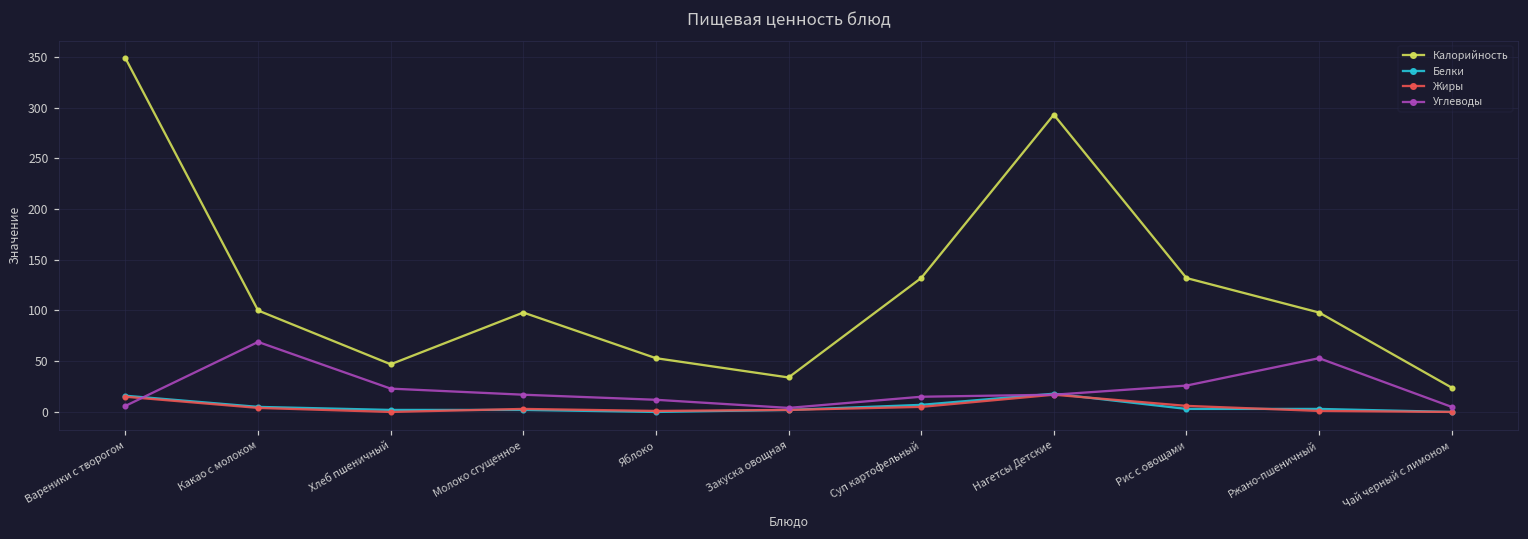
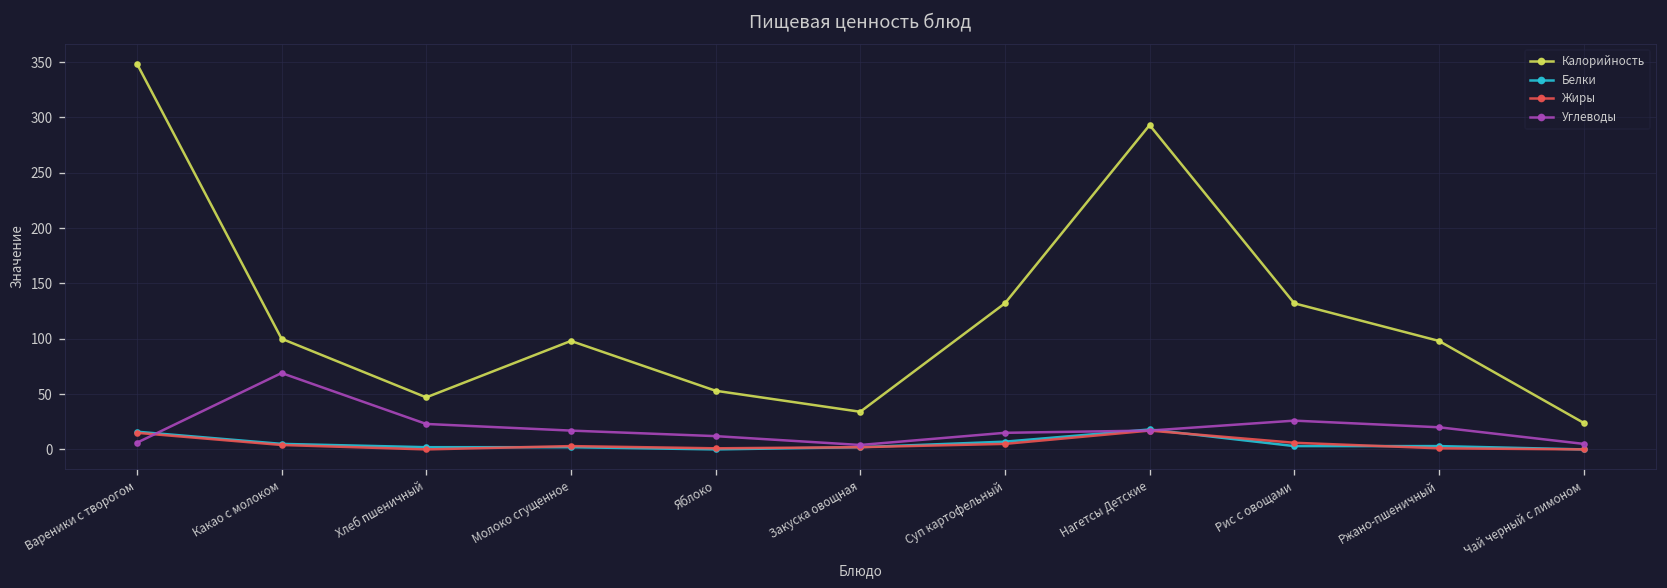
  {
    "Калорийность": {
      "Вареники с творогом": 350,
      "Какао с молоком": 100,
      "Хлеб пшеничный": 50,
      "Молоко сгущенное": 100,
      "Яблоко": 50,
      "Закуска овощная": 30,
      "Суп картофельный": 130,
      "Нагетсы Детские": 290,
      "Рис с овощами": 130,
      "Ржано-пшеничный": 100,
      "Чай черный с лимоном": 20
    },
    "Белки": {
      "Рис с овощами": 0
    },
    "Жиры": {
      "Рис с овощами": 10
    },
    "Углеводы": {
      "Вареники с творогом": 10,
      "Какао с молоком": 70,
      "Хлеб пшеничный": 20,
      "Молоко сгущенное": 20,
      "Яблоко": 10,
      "Суп картофельный": 20,
      "Рис с овощами": 30,
-     "Ржано-пшеничный": 50,
+     "Ржано-пшеничный": 20,
      "Чай черный с лимоном": 10
    }
  }
